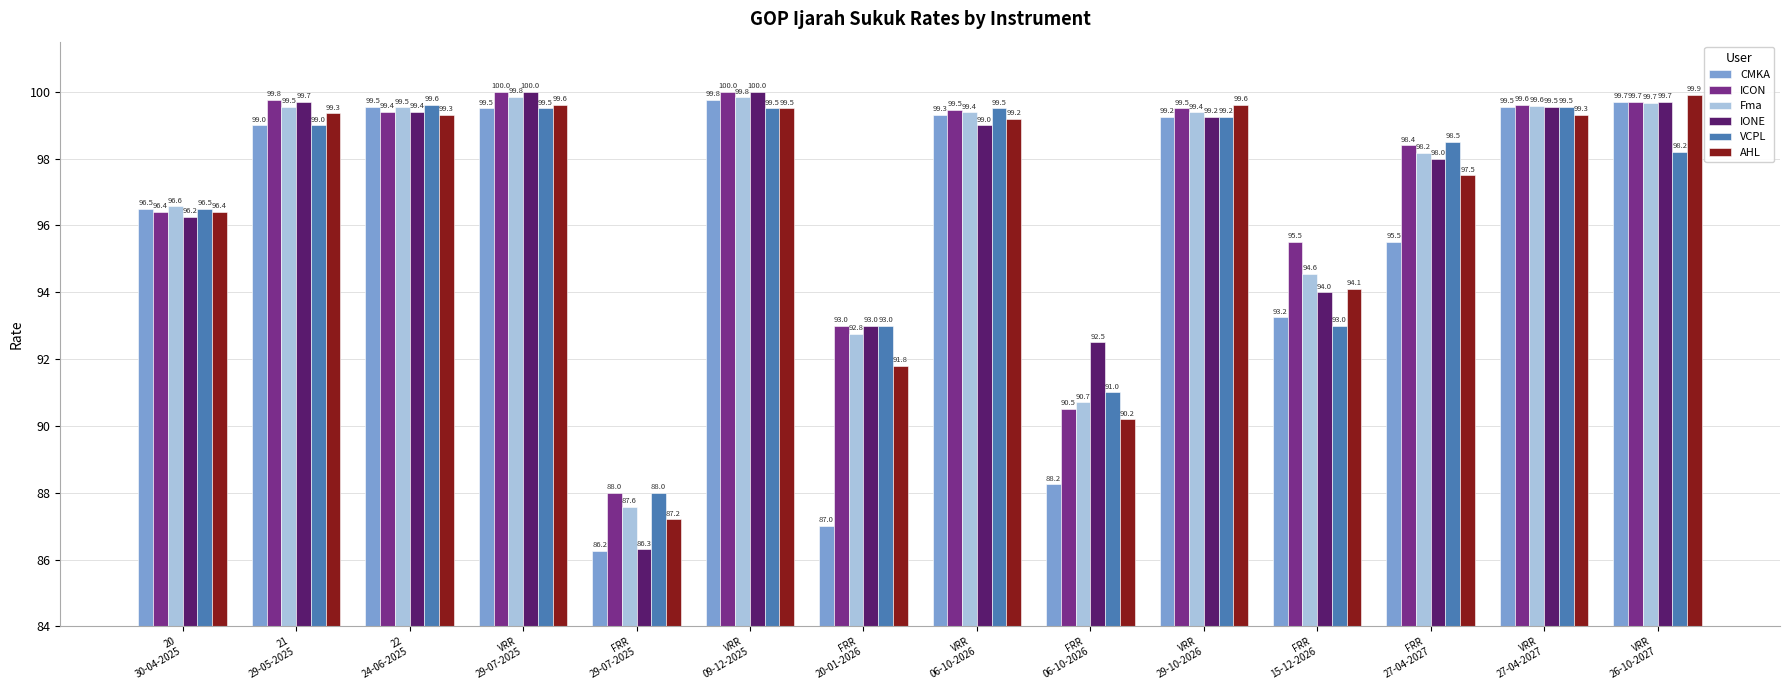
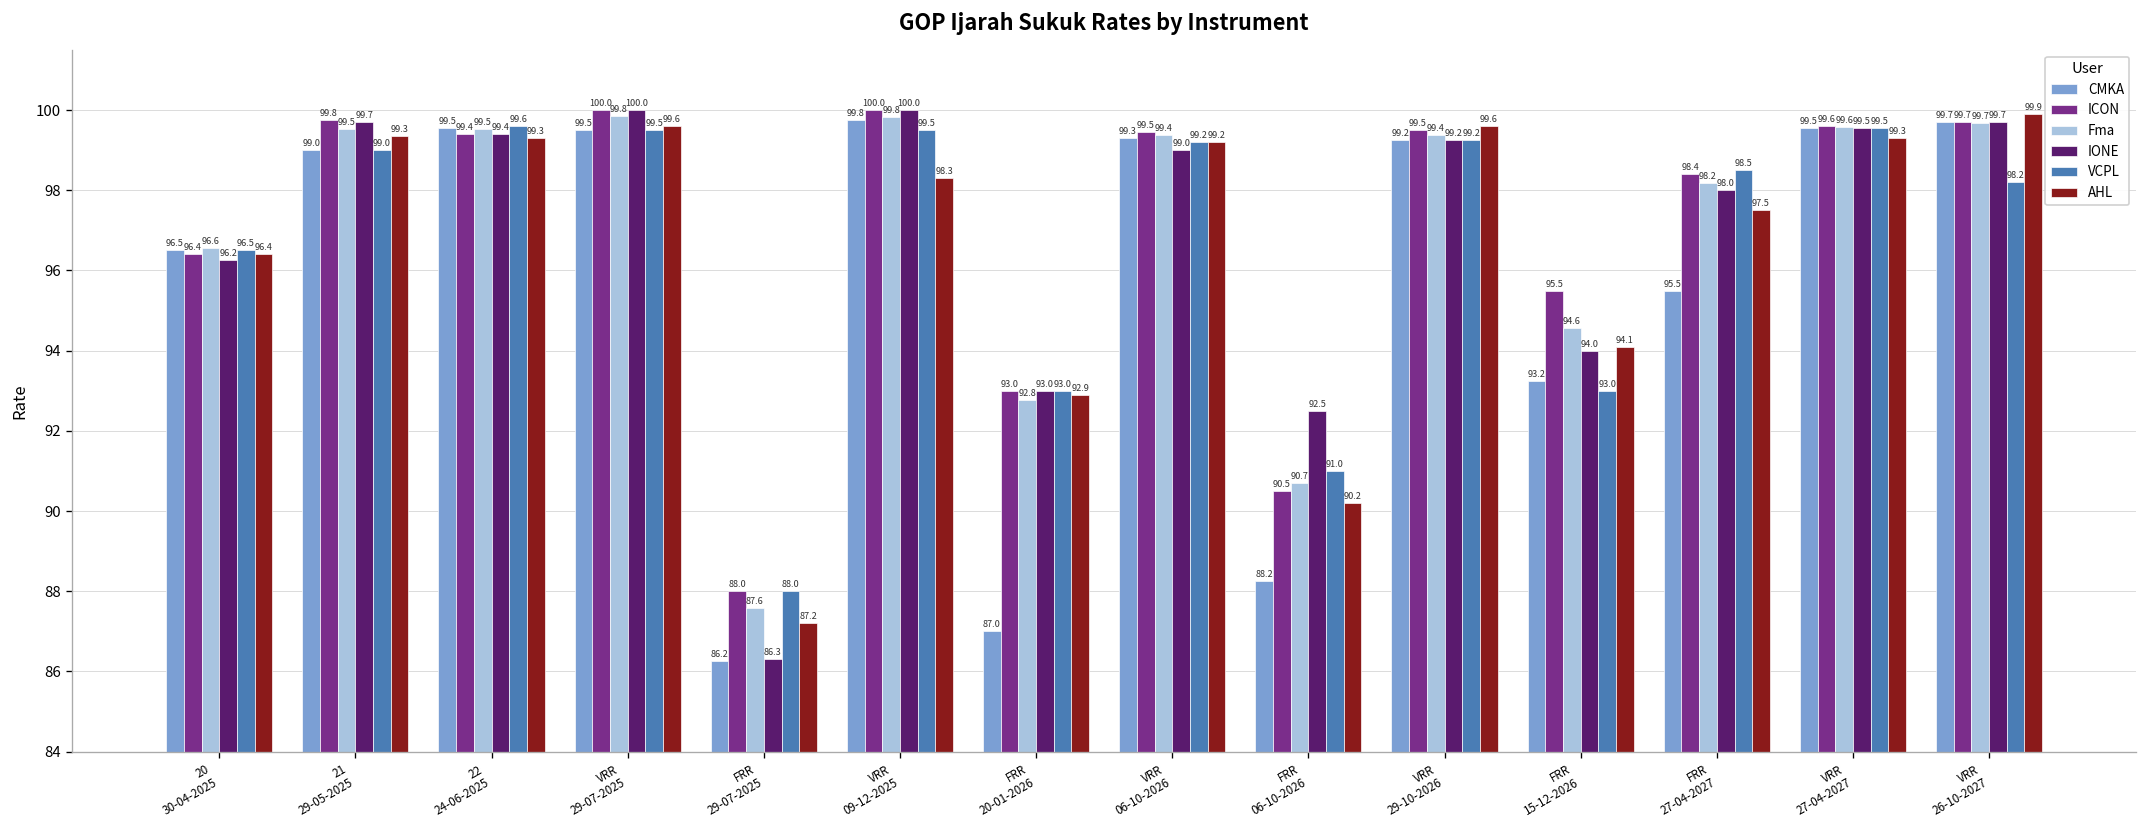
  {
    "VCPL": {
      "20 30-04-2025": 96.5,
      "21 29-05-2025": 99.0,
      "22 24-06-2025": 99.6,
      "VRR 29-07-2025": 99.5,
      "FRR 29-07-2025": 88.0,
      "VRR 09-12-2025": 99.5,
      "FRR 20-01-2026": 93.0,
-     "VRR 06-10-2026": 99.5,
+     "VRR 06-10-2026": 99.2,
      "FRR 06-10-2026": 91.0,
      "VRR 29-10-2026": 99.2,
      "FRR 15-12-2026": 93.0,
      "FRR 27-04-2027": 98.5,
      "VRR 27-04-2027": 99.5,
      "VRR 26-10-2027": 98.2
    },
    "AHL": {
      "20 30-04-2025": 96.4,
      "21 29-05-2025": 99.3,
      "22 24-06-2025": 99.3,
      "VRR 29-07-2025": 99.6,
      "FRR 29-07-2025": 87.2,
-     "VRR 09-12-2025": 99.5,
-     "FRR 20-01-2026": 91.8,
+     "VRR 09-12-2025": 98.3,
+     "FRR 20-01-2026": 92.9,
      "VRR 06-10-2026": 99.2,
      "FRR 06-10-2026": 90.2,
      "VRR 29-10-2026": 99.6,
      "FRR 15-12-2026": 94.1,
      "FRR 27-04-2027": 97.5,
      "VRR 27-04-2027": 99.3,
      "VRR 26-10-2027": 99.9
    }
  }
